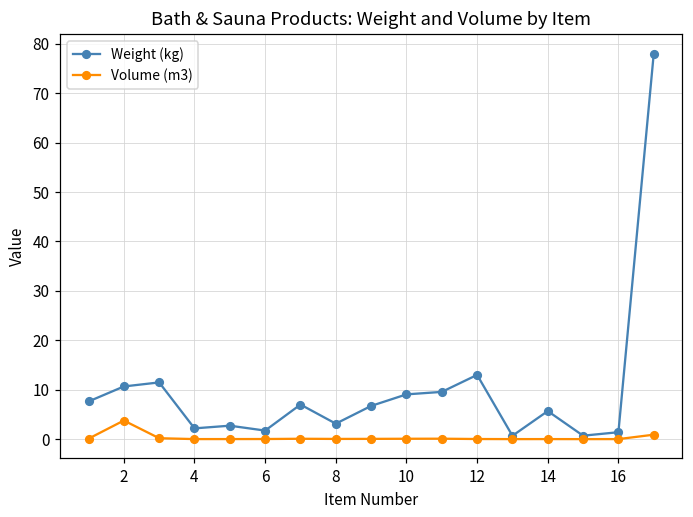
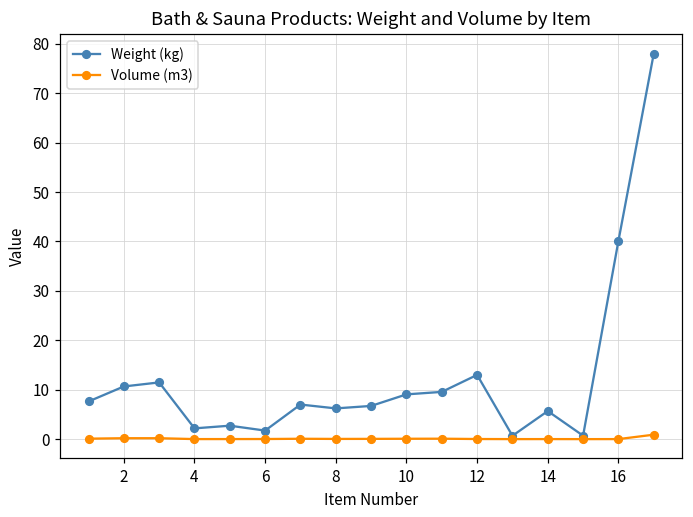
  {
    "Weight (kg)": {
      "2": 11,
      "4": 2,
      "6": 2,
-     "8": 3,
+     "8": 6,
      "10": 9,
      "12": 13,
      "14": 6,
-     "16": 1
+     "16": 40
    },
    "Volume (m3)": {
-     "2": 4,
+     "2": 0,
      "4": 0,
      "6": 0,
      "8": 0,
      "10": 0,
      "12": 0,
      "14": 0,
      "16": 0
    }
  }
